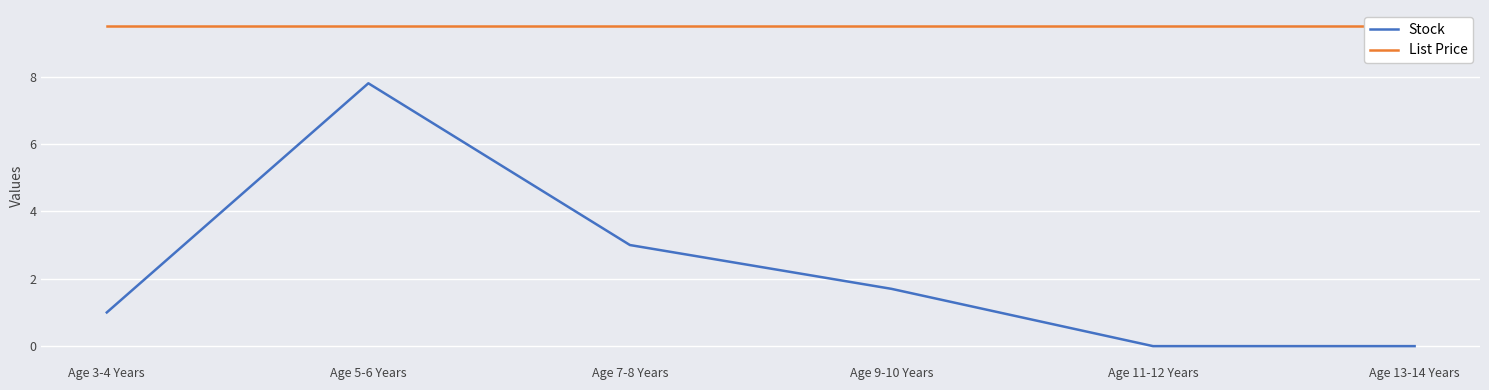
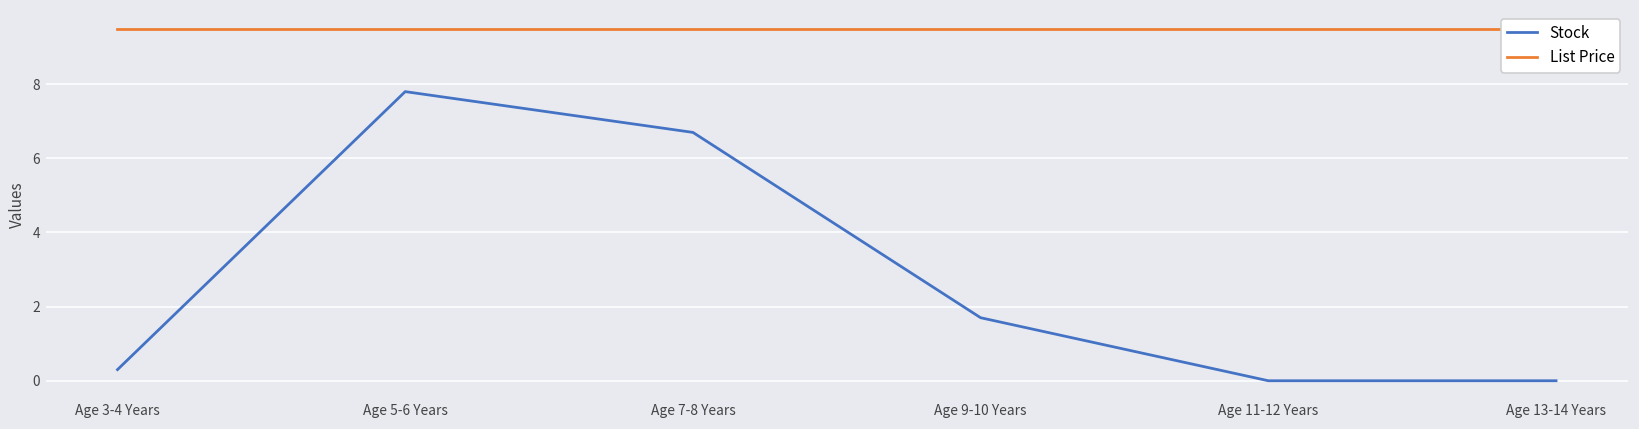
  {
    "Stock": {
-     "Age 3-4 Years": 1.0,
+     "Age 3-4 Years": 0.3,
      "Age 5-6 Years": 7.8,
-     "Age 7-8 Years": 3.0,
+     "Age 7-8 Years": 6.7,
      "Age 9-10 Years": 1.7,
      "Age 11-12 Years": 0.0,
      "Age 13-14 Years": 0.0
    },
    "List Price": {
      "Age 3-4 Years": 9.5,
      "Age 5-6 Years": 9.5,
      "Age 7-8 Years": 9.5,
      "Age 9-10 Years": 9.5,
      "Age 11-12 Years": 9.5
    }
  }
